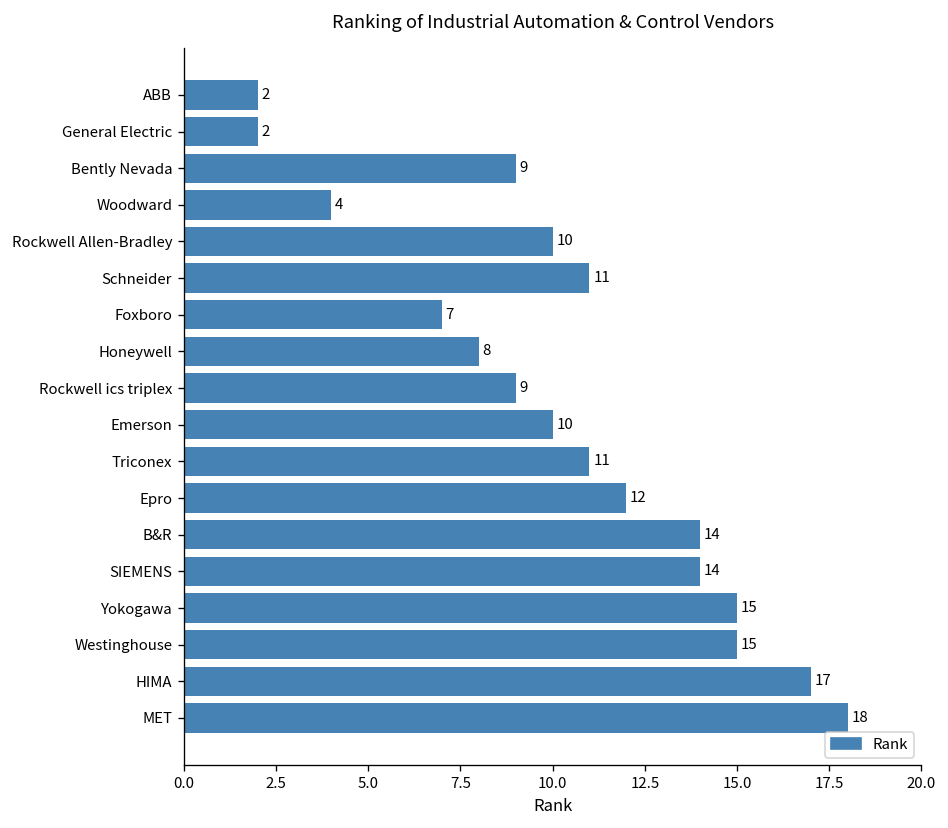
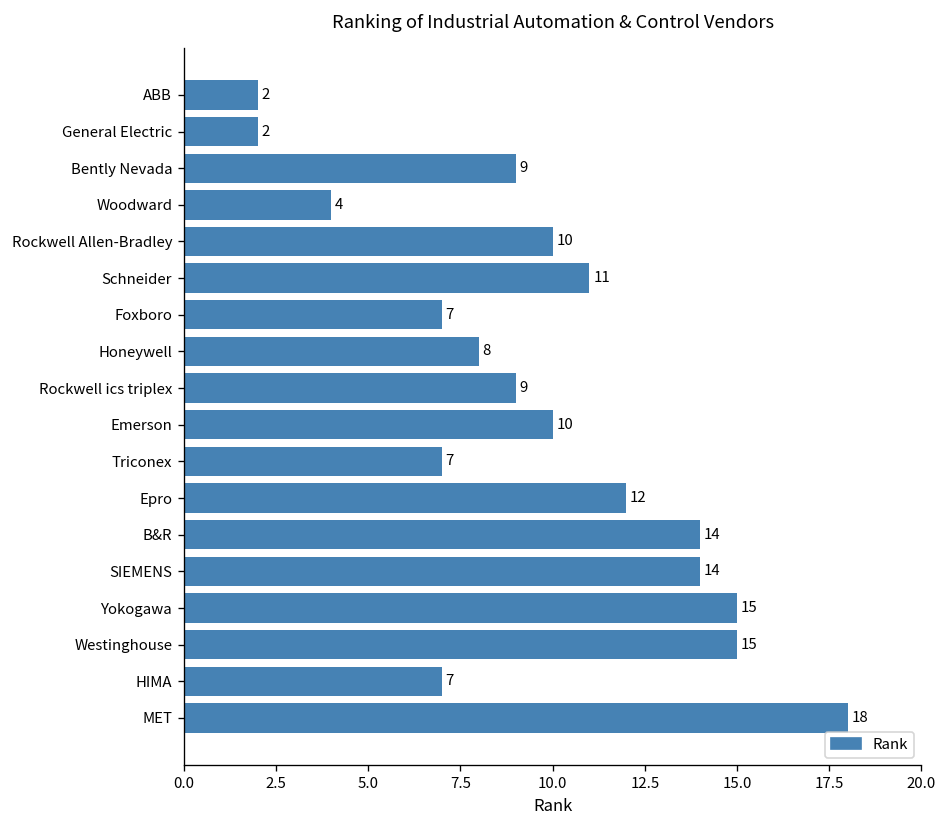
  {
    "ABB": 2,
    "General Electric": 2,
    "Bently Nevada": 9,
    "Woodward": 4,
    "Rockwell Allen-Bradley": 10,
    "Schneider": 11,
    "Foxboro": 7,
    "Honeywell": 8,
    "Rockwell ics triplex": 9,
    "Emerson": 10,
-   "Triconex": 11,
+   "Triconex": 7,
    "Epro": 12,
    "B&R": 14,
    "SIEMENS": 14,
    "Yokogawa": 15,
    "Westinghouse": 15,
-   "HIMA": 17,
+   "HIMA": 7,
    "MET": 18
  }
